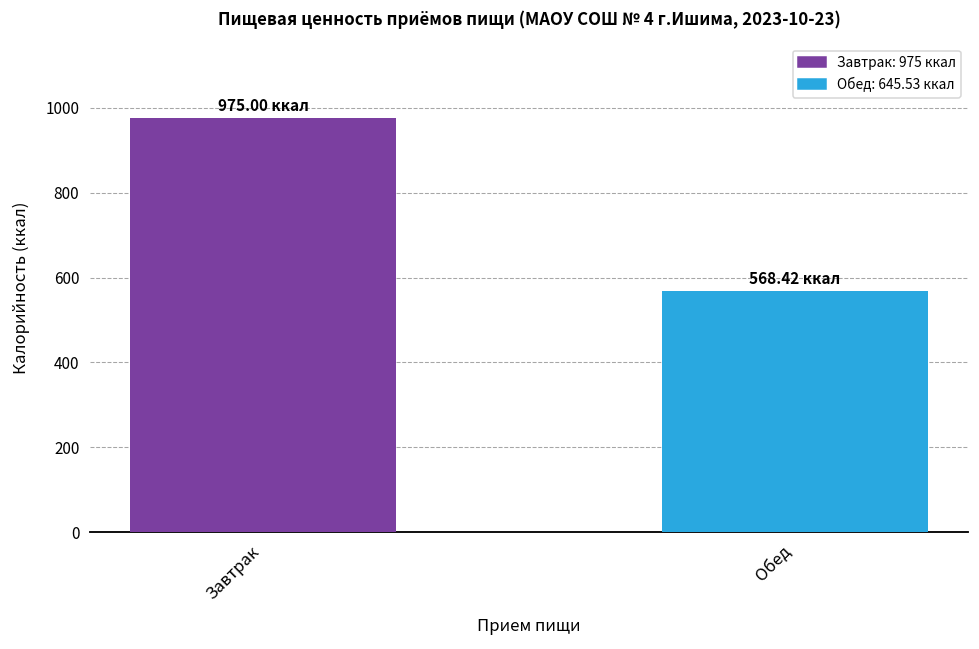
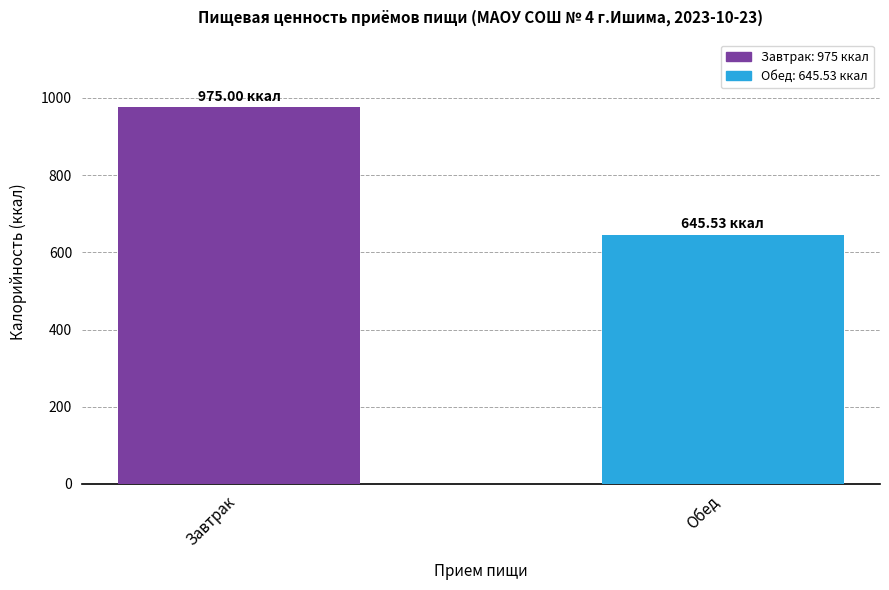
  {
    "Завтрак": 975.00,
-   "Обед": 568.42
+   "Обед": 645.53
  }
